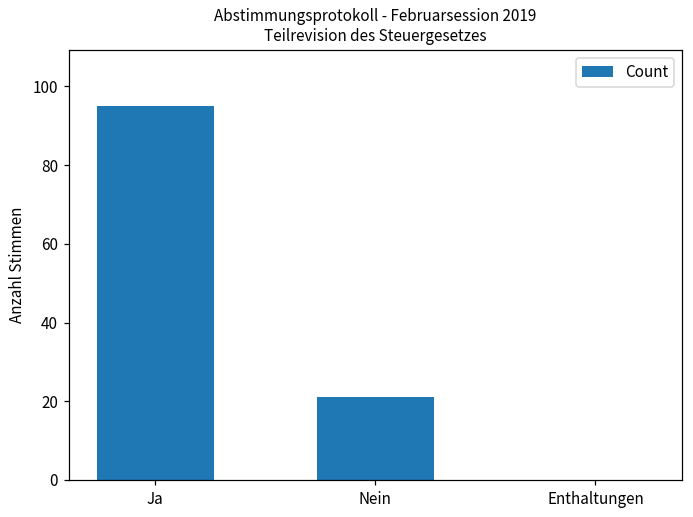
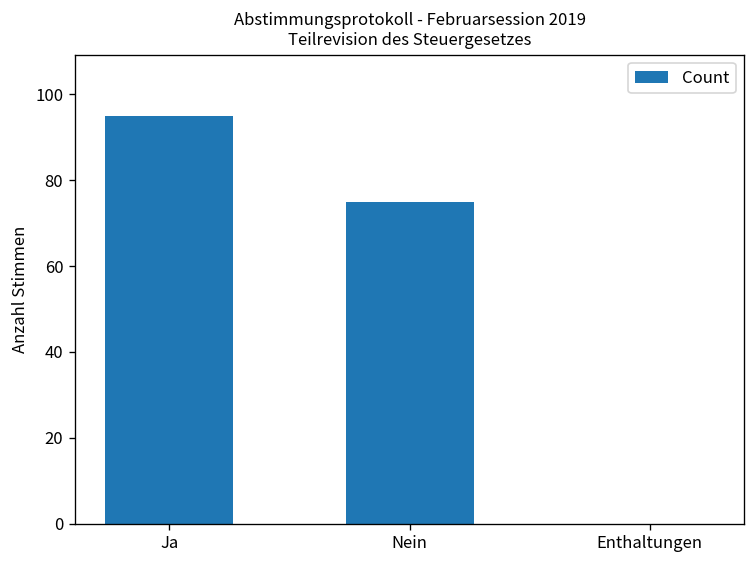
  {
    "Ja": 95,
-   "Nein": 21,
+   "Nein": 75,
    "Enthaltungen": 0
  }
